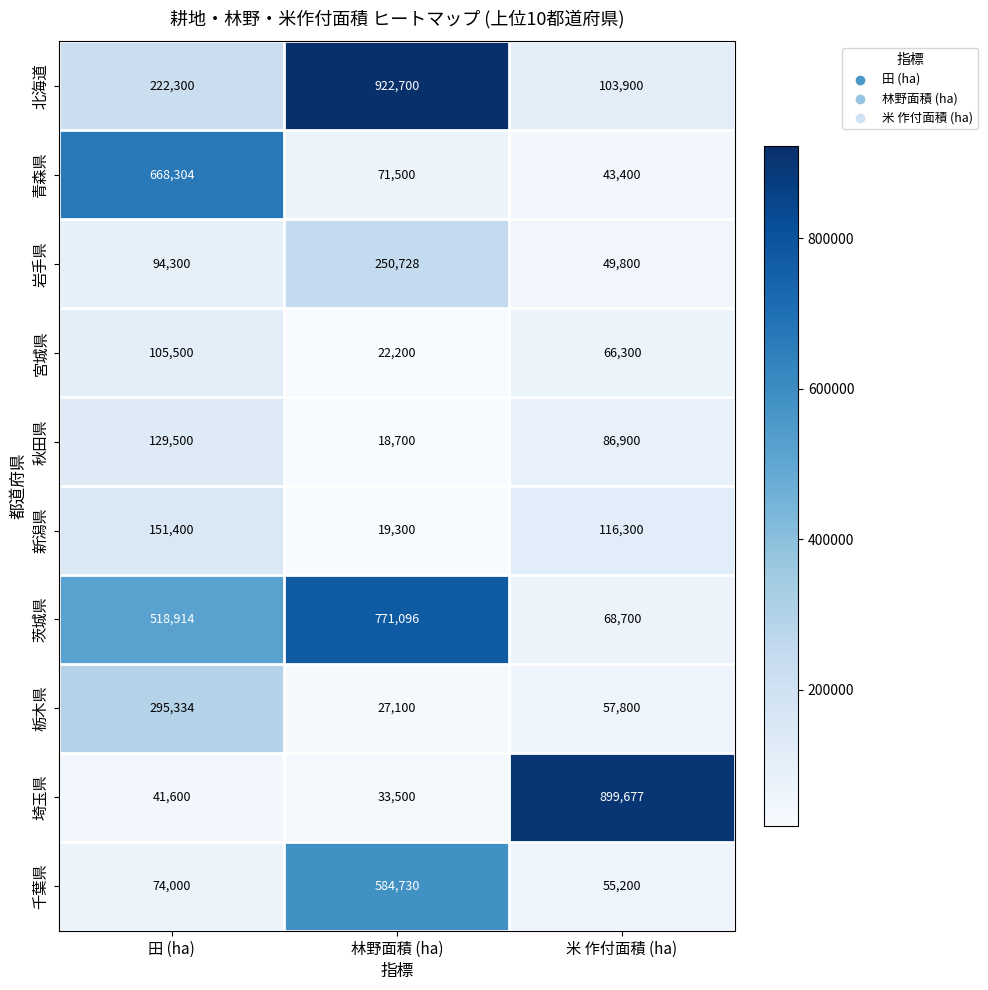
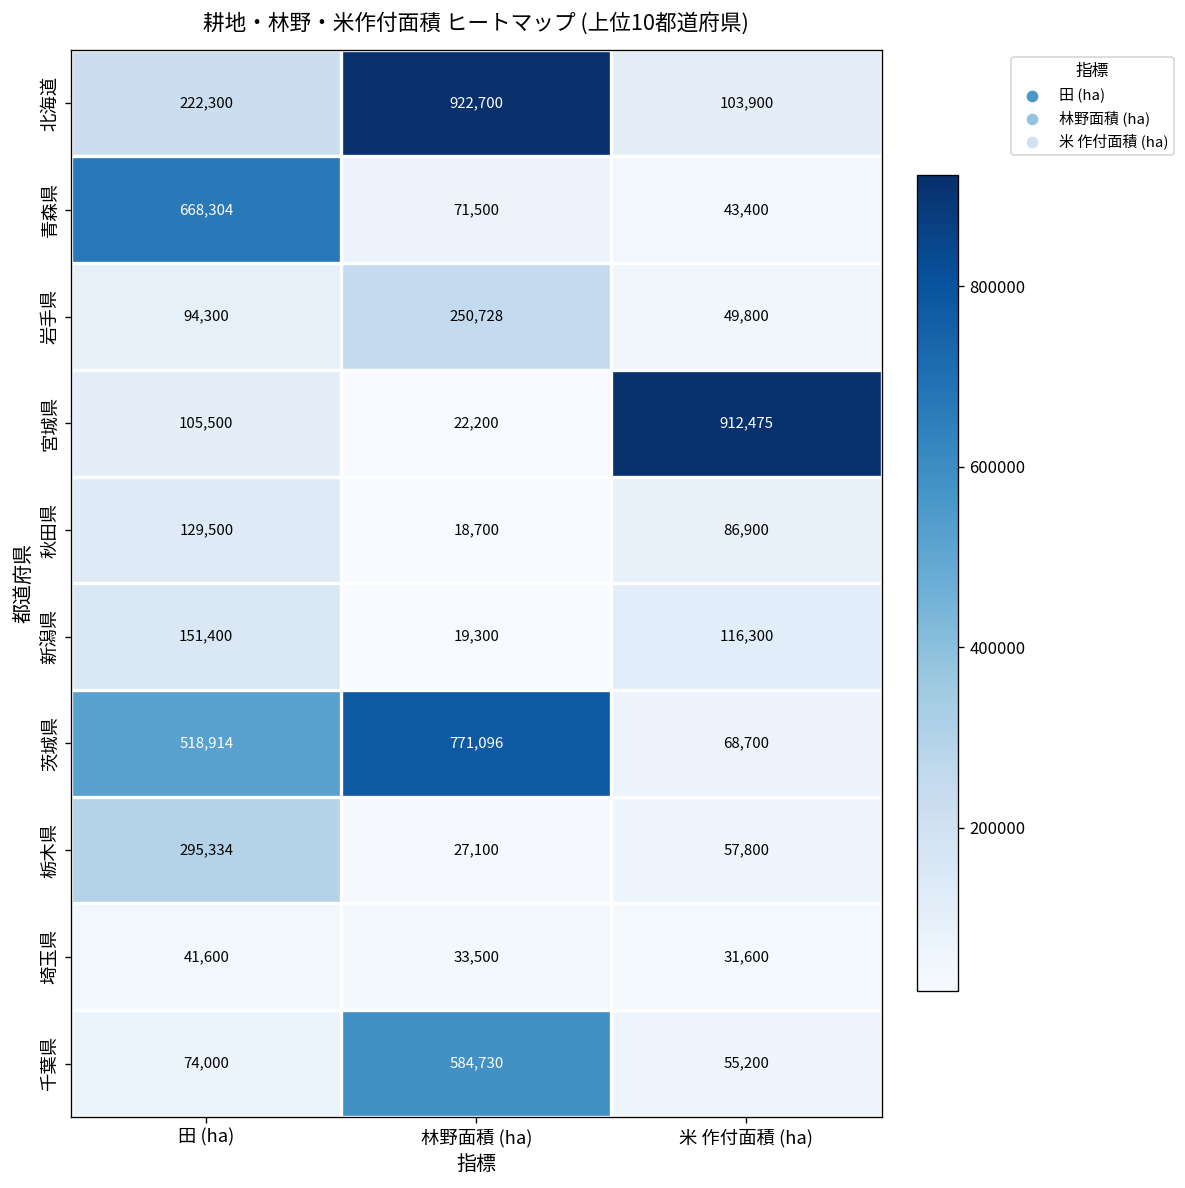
  {
    "北海道": {
      "田 (ha)": "222,300",
      "林野面積 (ha)": "922,700",
      "米 作付面積 (ha)": "103,900"
    },
    "青森県": {
      "田 (ha)": "668,304",
      "林野面積 (ha)": "71,500",
      "米 作付面積 (ha)": "43,400"
    },
    "岩手県": {
      "田 (ha)": "94,300",
      "林野面積 (ha)": "250,728",
      "米 作付面積 (ha)": "49,800"
    },
    "宮城県": {
      "田 (ha)": "105,500",
      "林野面積 (ha)": "22,200",
-     "米 作付面積 (ha)": "66,300"
+     "米 作付面積 (ha)": "912,475"
    },
    "秋田県": {
      "田 (ha)": "129,500",
      "林野面積 (ha)": "18,700",
      "米 作付面積 (ha)": "86,900"
    },
    "新潟県": {
      "田 (ha)": "151,400",
      "林野面積 (ha)": "19,300",
      "米 作付面積 (ha)": "116,300"
    },
    "茨城県": {
      "田 (ha)": "518,914",
      "林野面積 (ha)": "771,096",
      "米 作付面積 (ha)": "68,700"
    },
    "栃木県": {
      "田 (ha)": "295,334",
      "林野面積 (ha)": "27,100",
      "米 作付面積 (ha)": "57,800"
    },
    "埼玉県": {
      "田 (ha)": "41,600",
      "林野面積 (ha)": "33,500",
-     "米 作付面積 (ha)": "899,677"
+     "米 作付面積 (ha)": "31,600"
    },
    "千葉県": {
      "田 (ha)": "74,000",
      "林野面積 (ha)": "584,730",
      "米 作付面積 (ha)": "55,200"
    }
  }
